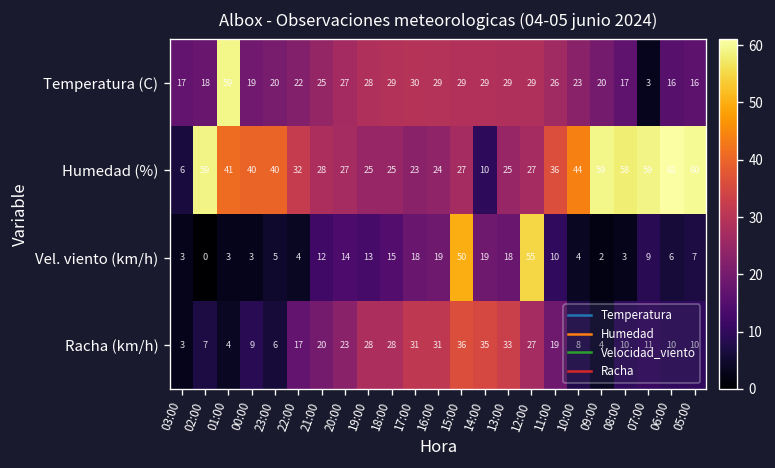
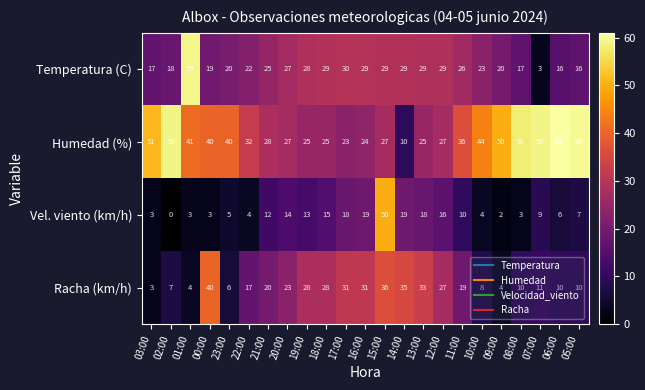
  {
    "Temperatura (C)": {
      "03:00": 17,
      "02:00": 18,
      "01:00": 59,
      "00:00": 19,
      "23:00": 20,
      "22:00": 22,
      "21:00": 25,
      "20:00": 27,
      "19:00": 28,
      "18:00": 29,
      "17:00": 30,
      "16:00": 29,
      "15:00": 29,
      "14:00": 29,
      "13:00": 29,
      "12:00": 29,
      "11:00": 26,
      "10:00": 23,
      "09:00": 20,
      "08:00": 17,
      "07:00": 3,
      "06:00": 16,
      "05:00": 16
    },
    "Humedad (%)": {
-     "03:00": 6,
+     "03:00": 51,
      "02:00": 59,
      "01:00": 41,
      "00:00": 40,
      "23:00": 40,
      "22:00": 32,
      "21:00": 28,
      "20:00": 27,
      "19:00": 25,
      "18:00": 25,
      "17:00": 23,
      "16:00": 24,
      "15:00": 27,
      "14:00": 10,
      "13:00": 25,
      "12:00": 27,
      "11:00": 36,
      "10:00": 44,
-     "09:00": 59,
+     "09:00": 50,
      "08:00": 58,
      "07:00": 59,
      "06:00": 61,
      "05:00": 60
    },
    "Vel. viento (km/h)": {
      "03:00": 3,
      "02:00": 0,
      "01:00": 3,
      "00:00": 3,
      "23:00": 5,
      "22:00": 4,
      "21:00": 12,
      "20:00": 14,
      "19:00": 13,
      "18:00": 15,
      "17:00": 18,
      "16:00": 19,
      "15:00": 50,
      "14:00": 19,
      "13:00": 18,
-     "12:00": 55,
+     "12:00": 16,
      "11:00": 10,
      "10:00": 4,
      "09:00": 2,
      "08:00": 3,
      "07:00": 9,
      "06:00": 6,
      "05:00": 7
    },
    "Racha (km/h)": {
      "03:00": 3,
      "02:00": 7,
      "01:00": 4,
-     "00:00": 9,
+     "00:00": 40,
      "23:00": 6,
      "22:00": 17,
      "21:00": 20,
      "20:00": 23,
      "19:00": 28,
      "18:00": 28,
      "17:00": 31,
      "16:00": 31,
      "15:00": 36,
      "14:00": 35,
      "13:00": 33,
      "12:00": 27,
      "11:00": 19
    }
  }
